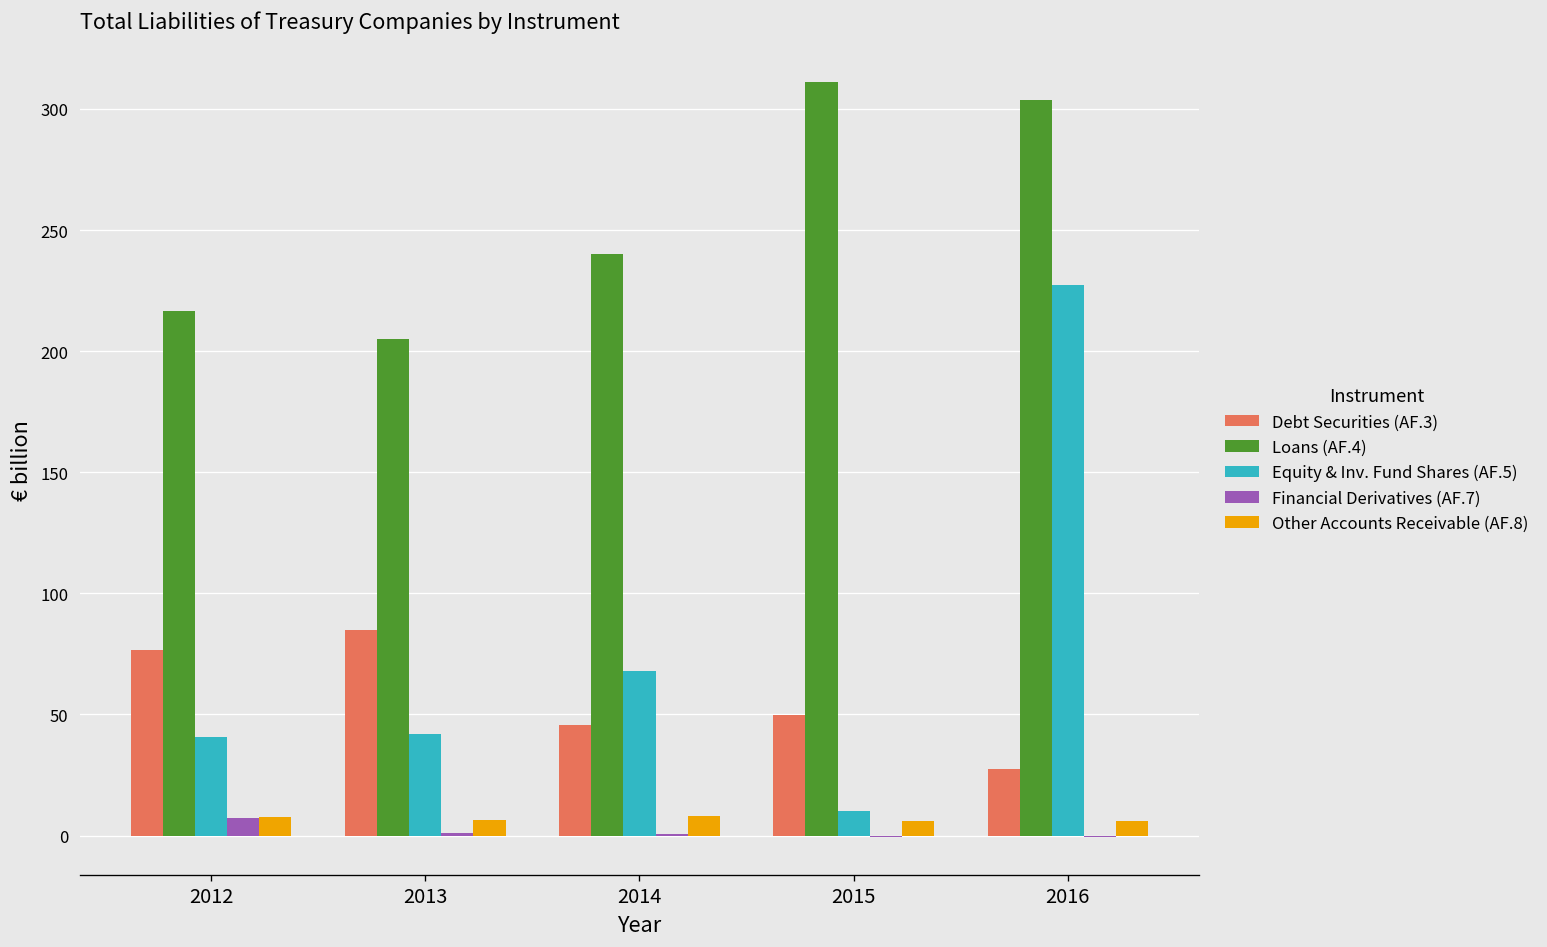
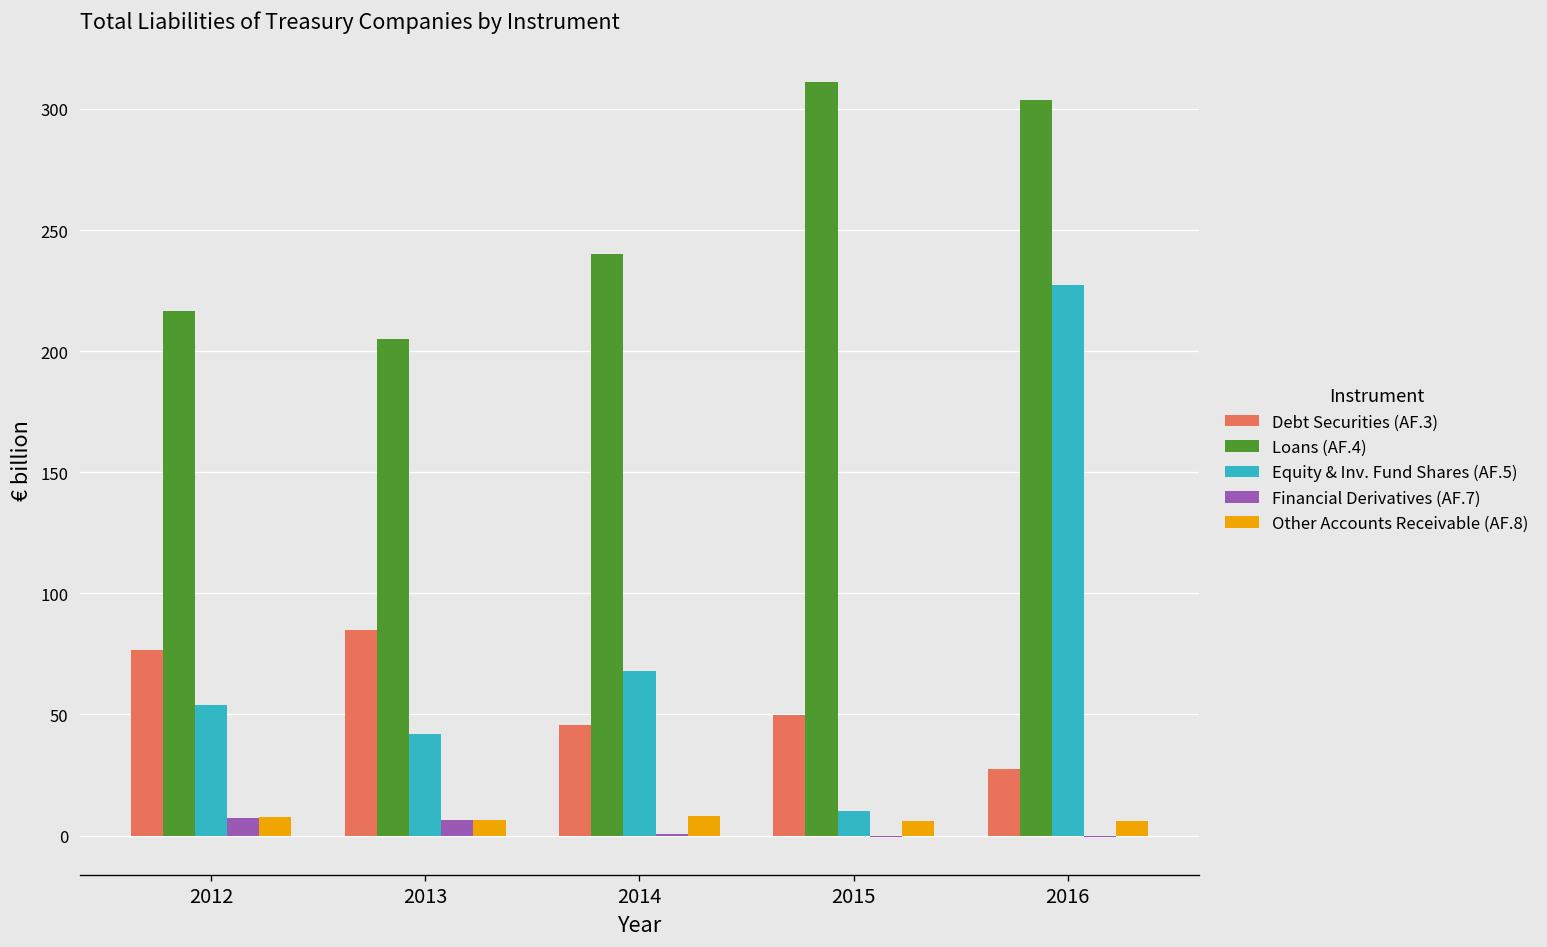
  {
    "Debt Securities (AF.3)": {
      "2012": 77,
      "2013": 85,
      "2014": 45,
      "2015": 50,
      "2016": 27
    },
    "Loans (AF.4)": {
      "2012": 217,
      "2013": 205,
      "2014": 240,
      "2015": 311,
      "2016": 304
    },
    "Equity & Inv. Fund Shares (AF.5)": {
-     "2012": 41,
+     "2012": 54,
      "2013": 42,
      "2014": 68,
      "2015": 10,
      "2016": 227
    },
    "Financial Derivatives (AF.7)": {
      "2012": 7,
-     "2013": 1
+     "2013": 6
    },
    "Other Accounts Receivable (AF.8)": {
      "2012": 8,
      "2013": 6,
      "2014": 8,
      "2015": 6,
      "2016": 6
    }
  }
